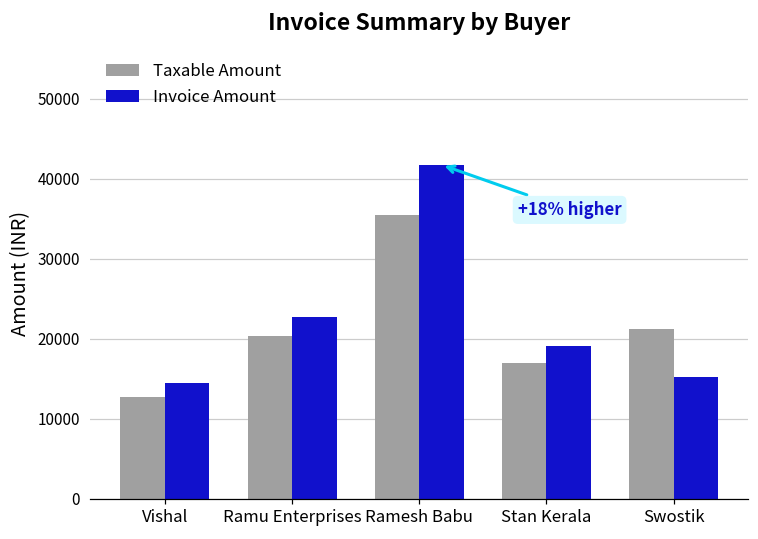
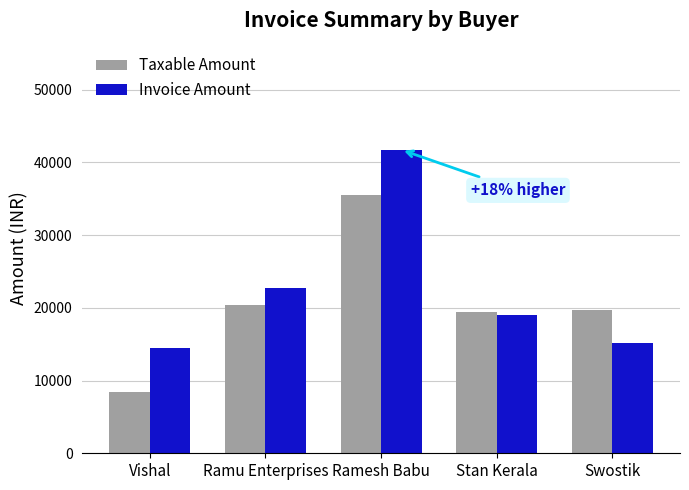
  {
    "Taxable Amount": {
-     "Vishal": 13000,
+     "Vishal": 8000,
      "Ramu Enterprises": 20000,
      "Ramesh Babu": 36000,
-     "Stan Kerala": 17000,
-     "Swostik": 21000
+     "Stan Kerala": 19000,
+     "Swostik": 20000
    },
    "Invoice Amount": {
      "Vishal": 14000,
      "Ramu Enterprises": 23000,
      "Stan Kerala": 19000,
      "Swostik": 15000
    }
  }
